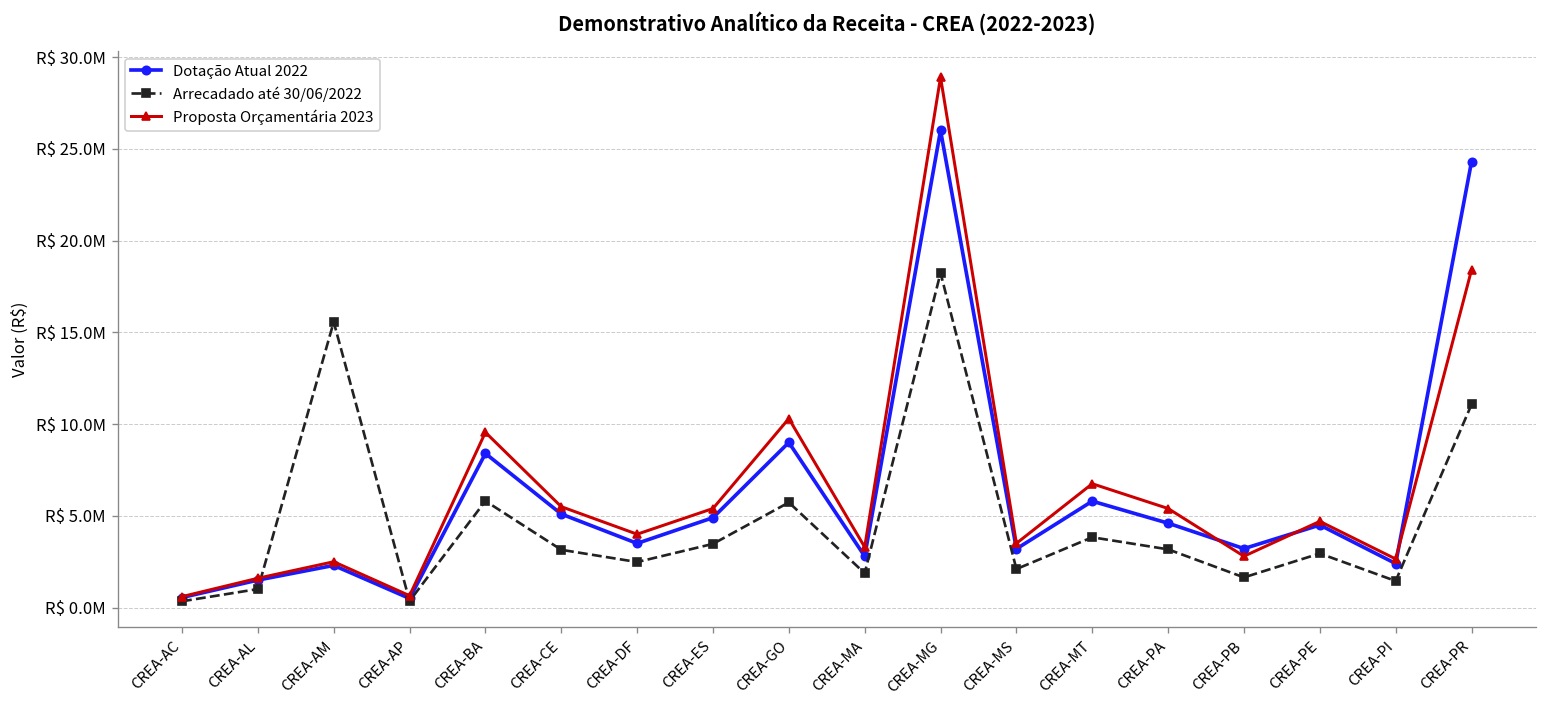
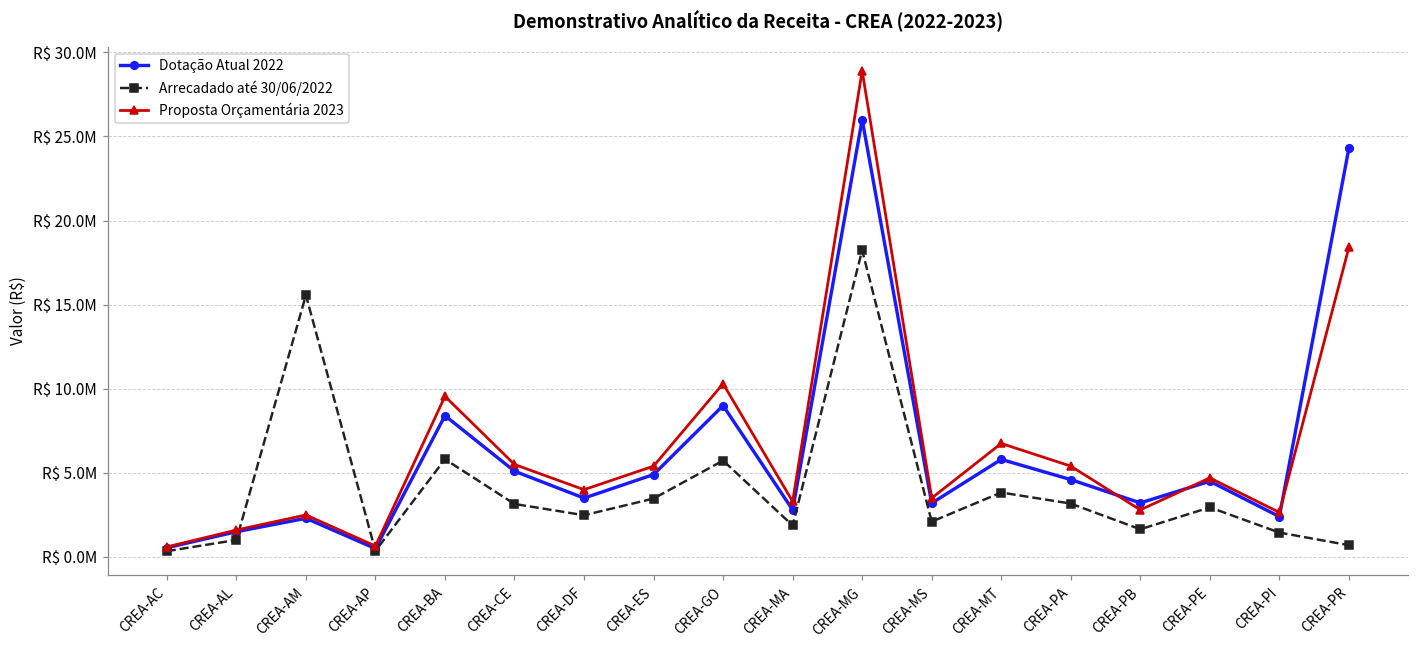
  {
    "Dotação Atual 2022": {
      "CREA-AM": "R$ 2300000",
      "CREA-BA": "R$ 8400000",
      "CREA-CE": "R$ 5100000",
      "CREA-DF": "R$ 3500000",
      "CREA-ES": "R$ 4900000",
      "CREA-GO": "R$ 9000000",
      "CREA-MA": "R$ 2800000",
      "CREA-MG": "R$ 26000000",
      "CREA-MS": "R$ 3200000",
      "CREA-MT": "R$ 5800000",
      "CREA-PA": "R$ 4600000",
      "CREA-PB": "R$ 3200000",
      "CREA-PE": "R$ 4500000",
      "CREA-PI": "R$ 2400000",
      "CREA-PR": "R$ 24300000"
    },
    "Arrecadado até 30/06/2022": {
      "CREA-AC": "R$ 300000",
      "CREA-AL": "R$ 1000000",
      "CREA-AM": "R$ 15600000",
      "CREA-BA": "R$ 5800000",
      "CREA-CE": "R$ 3200000",
      "CREA-DF": "R$ 2500000",
      "CREA-ES": "R$ 3500000",
      "CREA-GO": "R$ 5700000",
      "CREA-MA": "R$ 1900000",
      "CREA-MG": "R$ 18200000",
      "CREA-MS": "R$ 2100000",
      "CREA-MT": "R$ 3800000",
      "CREA-PA": "R$ 3200000",
      "CREA-PB": "R$ 1600000",
      "CREA-PE": "R$ 2900000",
      "CREA-PI": "R$ 1500000",
-     "CREA-PR": "R$ 11100000"
+     "CREA-PR": "R$ 700000"
    },
    "Proposta Orçamentária 2023": {
      "CREA-AM": "R$ 2500000",
      "CREA-BA": "R$ 9600000",
      "CREA-CE": "R$ 5500000",
      "CREA-DF": "R$ 4000000",
      "CREA-ES": "R$ 5400000",
      "CREA-GO": "R$ 10300000",
      "CREA-MA": "R$ 3300000",
      "CREA-MG": "R$ 28900000",
      "CREA-MS": "R$ 3500000",
      "CREA-MT": "R$ 6800000",
      "CREA-PA": "R$ 5400000",
      "CREA-PB": "R$ 2800000",
      "CREA-PE": "R$ 4700000",
      "CREA-PI": "R$ 2700000",
      "CREA-PR": "R$ 18400000"
    }
  }
